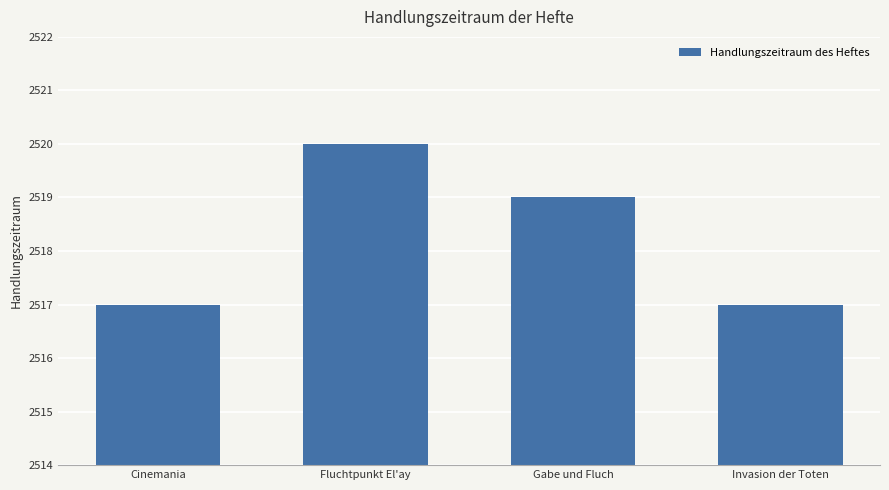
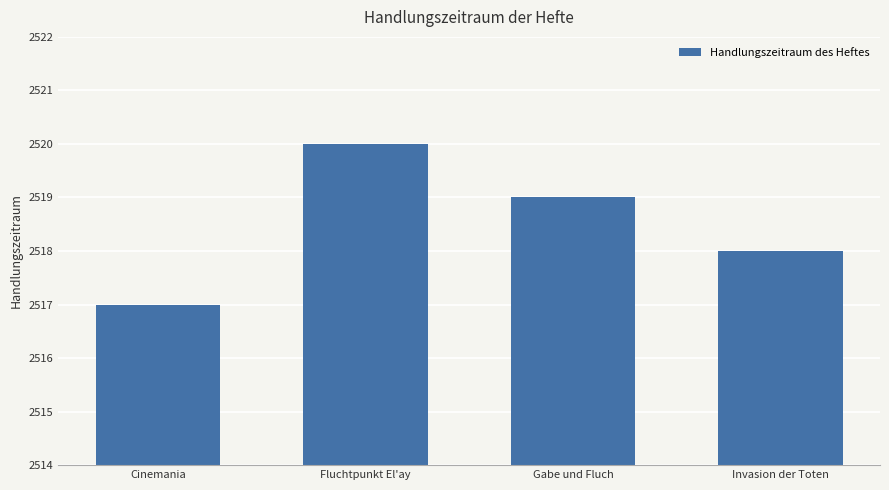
  {
    "Cinemania": 2517,
    "Fluchtpunkt El'ay": 2520,
    "Gabe und Fluch": 2519,
-   "Invasion der Toten": 2517
+   "Invasion der Toten": 2518
  }
